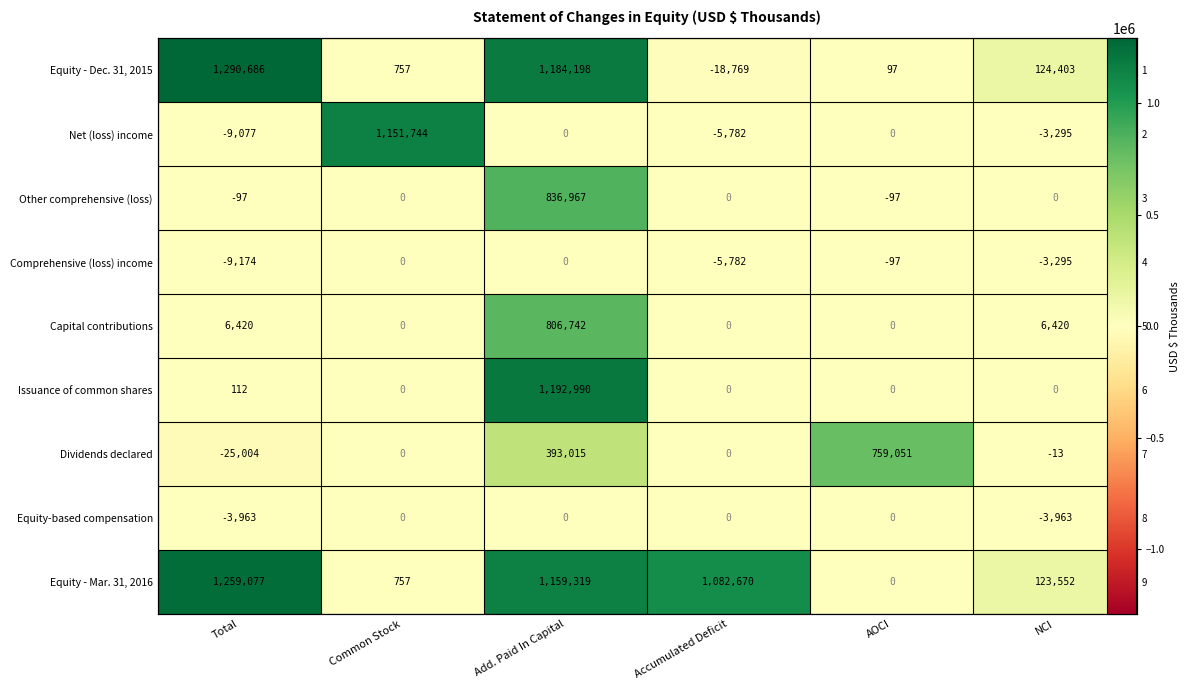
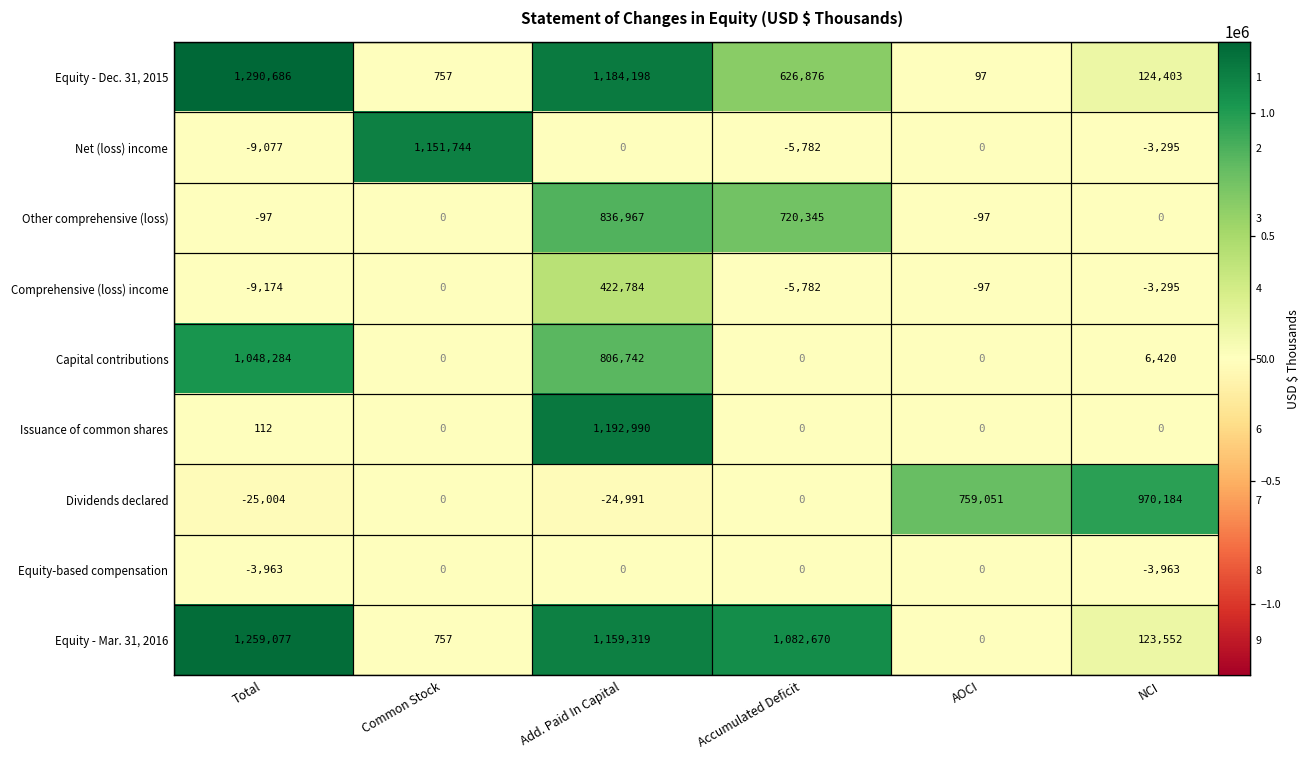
  {
    "Equity - Dec. 31, 2015": {
      "Total": "1,290,686",
      "Common Stock": "757",
      "Add. Paid In Capital": "1,184,198",
-     "Accumulated Deficit": "-18,769",
+     "Accumulated Deficit": "626,876",
      "AOCI": "97",
      "NCI": "124,403"
    },
    "Net (loss) income": {
      "Total": "-9,077",
      "Common Stock": "1,151,744",
      "Add. Paid In Capital": "0",
      "Accumulated Deficit": "-5,782",
      "AOCI": "0",
      "NCI": "-3,295"
    },
    "Other comprehensive (loss)": {
      "Total": "-97",
      "Common Stock": "0",
      "Add. Paid In Capital": "836,967",
-     "Accumulated Deficit": "0",
+     "Accumulated Deficit": "720,345",
      "AOCI": "-97",
      "NCI": "0"
    },
    "Comprehensive (loss) income": {
      "Total": "-9,174",
      "Common Stock": "0",
-     "Add. Paid In Capital": "0",
+     "Add. Paid In Capital": "422,784",
      "Accumulated Deficit": "-5,782",
      "AOCI": "-97",
      "NCI": "-3,295"
    },
    "Capital contributions": {
-     "Total": "6,420",
+     "Total": "1,048,284",
      "Common Stock": "0",
      "Add. Paid In Capital": "806,742",
      "Accumulated Deficit": "0",
      "AOCI": "0",
      "NCI": "6,420"
    },
    "Issuance of common shares": {
      "Total": "112",
      "Common Stock": "0",
      "Add. Paid In Capital": "1,192,990",
      "Accumulated Deficit": "0",
      "AOCI": "0",
      "NCI": "0"
    },
    "Dividends declared": {
      "Total": "-25,004",
      "Common Stock": "0",
-     "Add. Paid In Capital": "393,015",
+     "Add. Paid In Capital": "-24,991",
      "Accumulated Deficit": "0",
      "AOCI": "759,051",
-     "NCI": "-13"
+     "NCI": "970,184"
    },
    "Equity-based compensation": {
      "Total": "-3,963",
      "Common Stock": "0",
      "Add. Paid In Capital": "0",
      "Accumulated Deficit": "0",
      "AOCI": "0",
      "NCI": "-3,963"
    },
    "Equity - Mar. 31, 2016": {
      "Total": "1,259,077",
      "Common Stock": "757",
      "Add. Paid In Capital": "1,159,319",
      "Accumulated Deficit": "1,082,670",
      "AOCI": "0",
      "NCI": "123,552"
    }
  }
